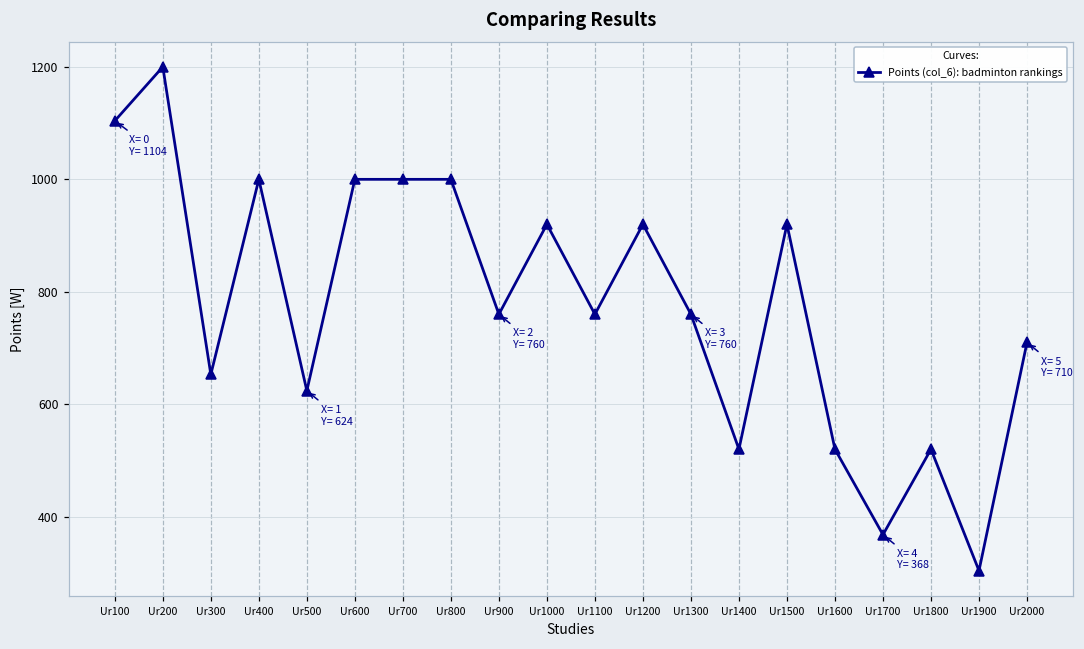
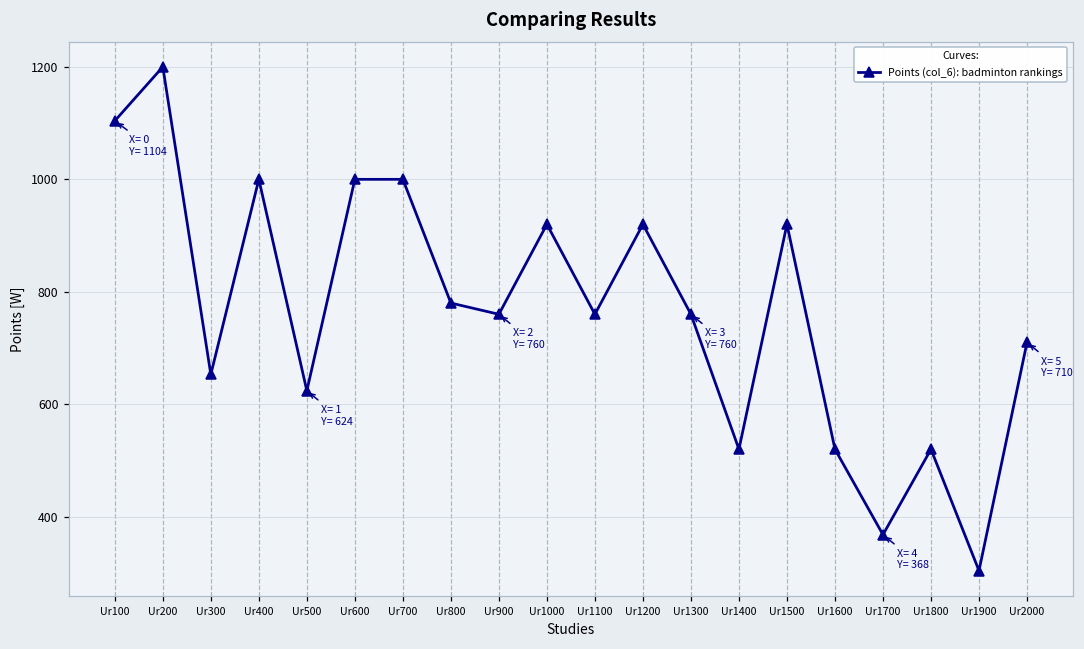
  {
    "Ur200": 1200,
    "Ur300": 650,
    "Ur400": 1000,
    "Ur600": 1000,
    "Ur700": 1000,
-   "Ur800": 1000,
+   "Ur800": 780,
    "Ur1000": 920,
    "Ur1100": 760,
    "Ur1200": 920,
    "Ur1400": 520,
    "Ur1500": 920,
    "Ur1600": 520,
    "Ur1800": 520,
    "Ur1900": 300
  }
